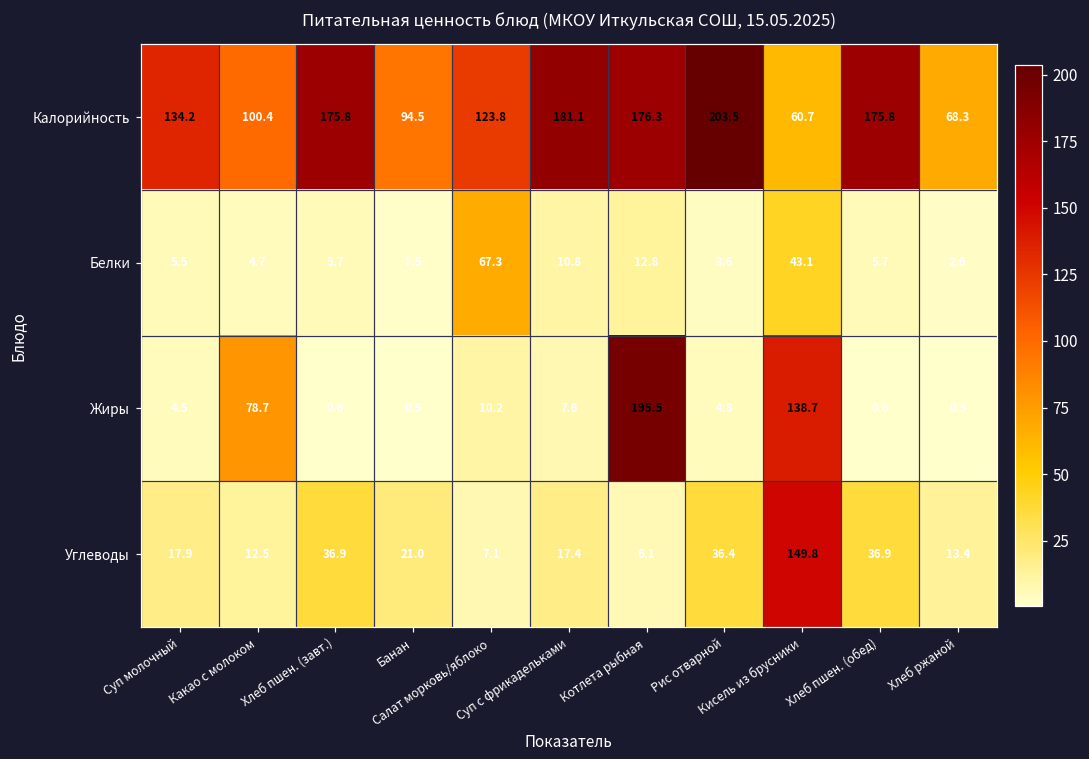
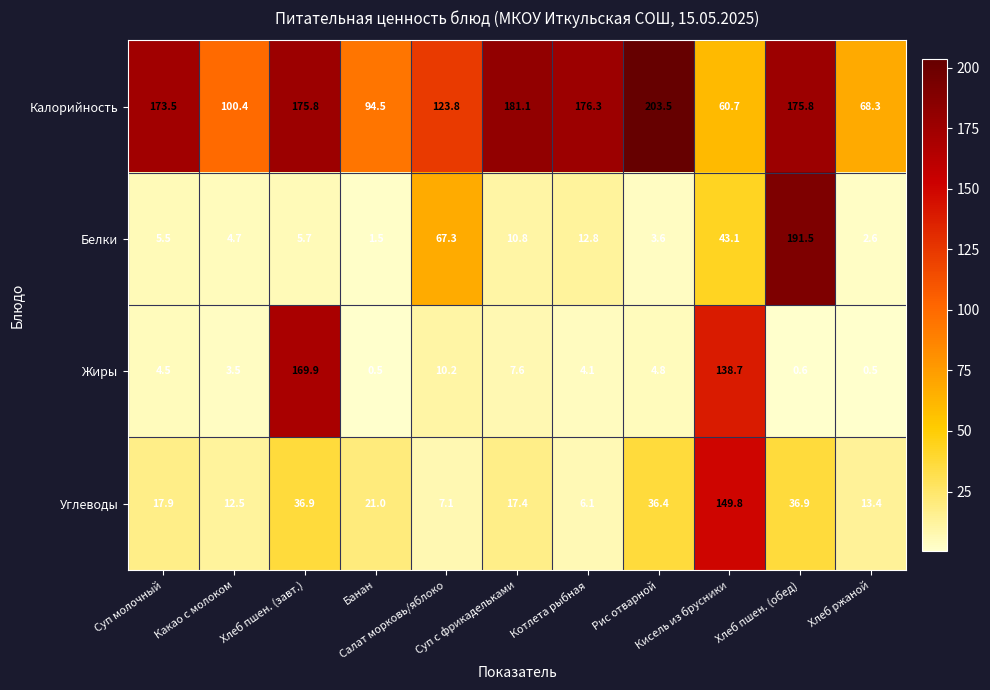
  {
    "Калорийность": {
-     "Суп молочный": 134.2,
+     "Суп молочный": 173.5,
      "Какао с молоком": 100.4,
      "Хлеб пшен. (завт.)": 175.8,
      "Банан": 94.5,
      "Салат морковь/яблоко": 123.8,
      "Суп с фрикадельками": 181.1,
      "Котлета рыбная": 176.3,
      "Рис отварной": 203.5,
      "Кисель из брусники": 60.7,
      "Хлеб пшен. (обед)": 175.8,
      "Хлеб ржаной": 68.3
    },
    "Белки": {
      "Суп молочный": 5.5,
      "Какао с молоком": 4.7,
      "Хлеб пшен. (завт.)": 5.7,
      "Банан": 1.5,
      "Салат морковь/яблоко": 67.3,
      "Суп с фрикадельками": 10.8,
      "Котлета рыбная": 12.8,
      "Рис отварной": 3.6,
      "Кисель из брусники": 43.1,
-     "Хлеб пшен. (обед)": 5.7,
+     "Хлеб пшен. (обед)": 191.5,
      "Хлеб ржаной": 2.6
    },
    "Жиры": {
      "Суп молочный": 4.5,
-     "Какао с молоком": 78.7,
-     "Хлеб пшен. (завт.)": 0.6,
+     "Какао с молоком": 3.5,
+     "Хлеб пшен. (завт.)": 169.9,
      "Банан": 0.5,
      "Салат морковь/яблоко": 10.2,
      "Суп с фрикадельками": 7.6,
-     "Котлета рыбная": 195.5,
+     "Котлета рыбная": 4.1,
      "Рис отварной": 4.8,
      "Кисель из брусники": 138.7,
      "Хлеб пшен. (обед)": 0.6,
      "Хлеб ржаной": 0.5
    },
    "Углеводы": {
      "Суп молочный": 17.9,
      "Какао с молоком": 12.5,
      "Хлеб пшен. (завт.)": 36.9,
      "Банан": 21.0,
      "Салат морковь/яблоко": 7.1,
      "Суп с фрикадельками": 17.4,
      "Котлета рыбная": 6.1,
      "Рис отварной": 36.4,
      "Кисель из брусники": 149.8,
      "Хлеб пшен. (обед)": 36.9,
      "Хлеб ржаной": 13.4
    }
  }
